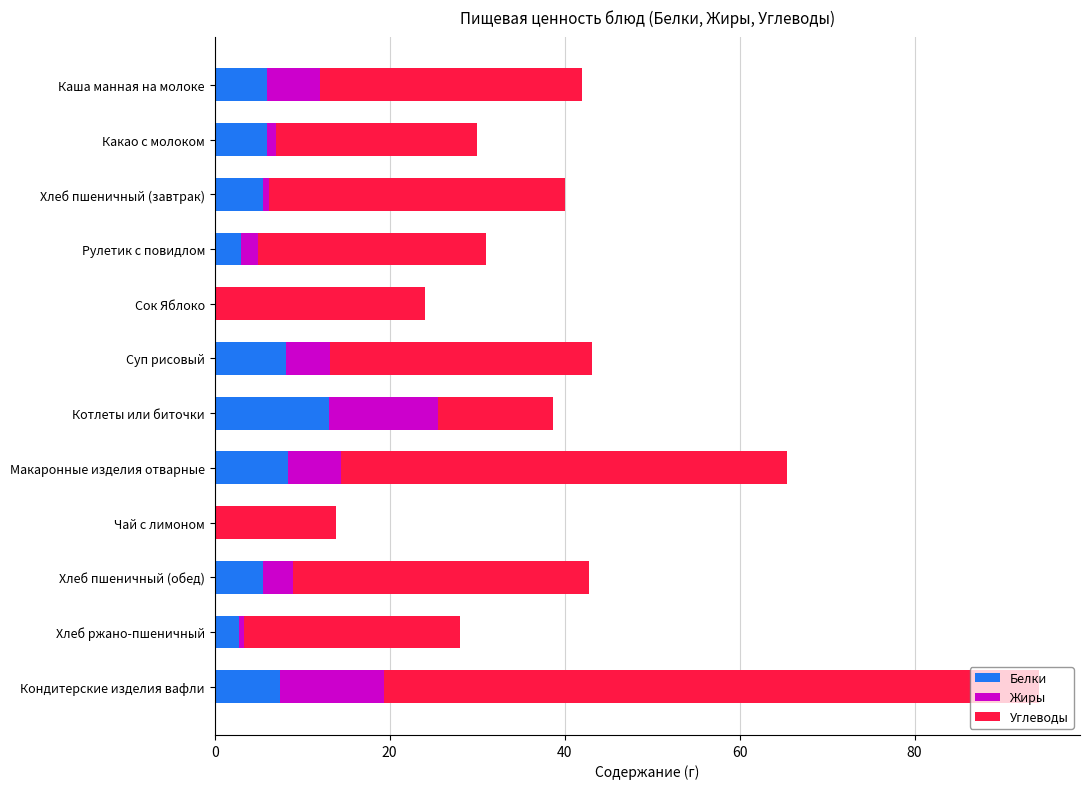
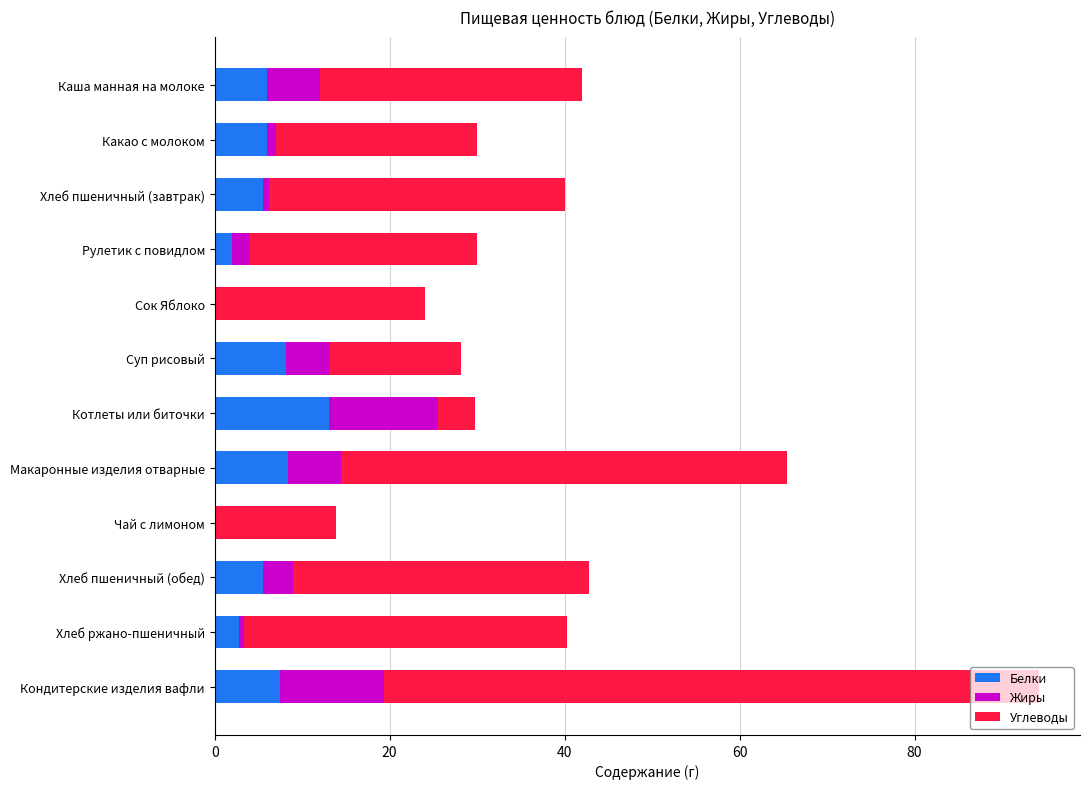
  {
    "Белки": {
      "Каша манная на молоке": 6,
      "Какао с молоком": 6,
      "Хлеб пшеничный (завтрак)": 6,
-     "Рулетик с повидлом": 3,
+     "Рулетик с повидлом": 2,
      "Сок Яблоко": 0,
      "Суп рисовый": 8,
      "Котлеты или биточки": 13,
      "Макаронные изделия отварные": 8,
      "Хлеб пшеничный (обед)": 6,
      "Хлеб ржано-пшеничный": 3,
      "Кондитерские изделия вафли": 8
    },
    "Жиры": {
      "Каша манная на молоке": 6,
      "Какао с молоком": 1,
      "Хлеб пшеничный (завтрак)": 1,
      "Рулетик с повидлом": 2,
      "Сок Яблоко": 0,
      "Суп рисовый": 5,
      "Котлеты или биточки": 13,
      "Макаронные изделия отварные": 6,
      "Хлеб пшеничный (обед)": 3,
      "Хлеб ржано-пшеничный": 1,
      "Кондитерские изделия вафли": 12
    },
    "Углеводы": {
      "Каша манная на молоке": 30,
      "Какао с молоком": 23,
      "Хлеб пшеничный (завтрак)": 34,
      "Рулетик с повидлом": 26,
      "Сок Яблоко": 24,
-     "Суп рисовый": 30,
-     "Котлеты или биточки": 13,
+     "Суп рисовый": 15,
+     "Котлеты или биточки": 4,
      "Макаронные изделия отварные": 51,
      "Чай с лимоном": 14,
      "Хлеб пшеничный (обед)": 34,
-     "Хлеб ржано-пшеничный": 25
+     "Хлеб ржано-пшеничный": 37
    }
  }
